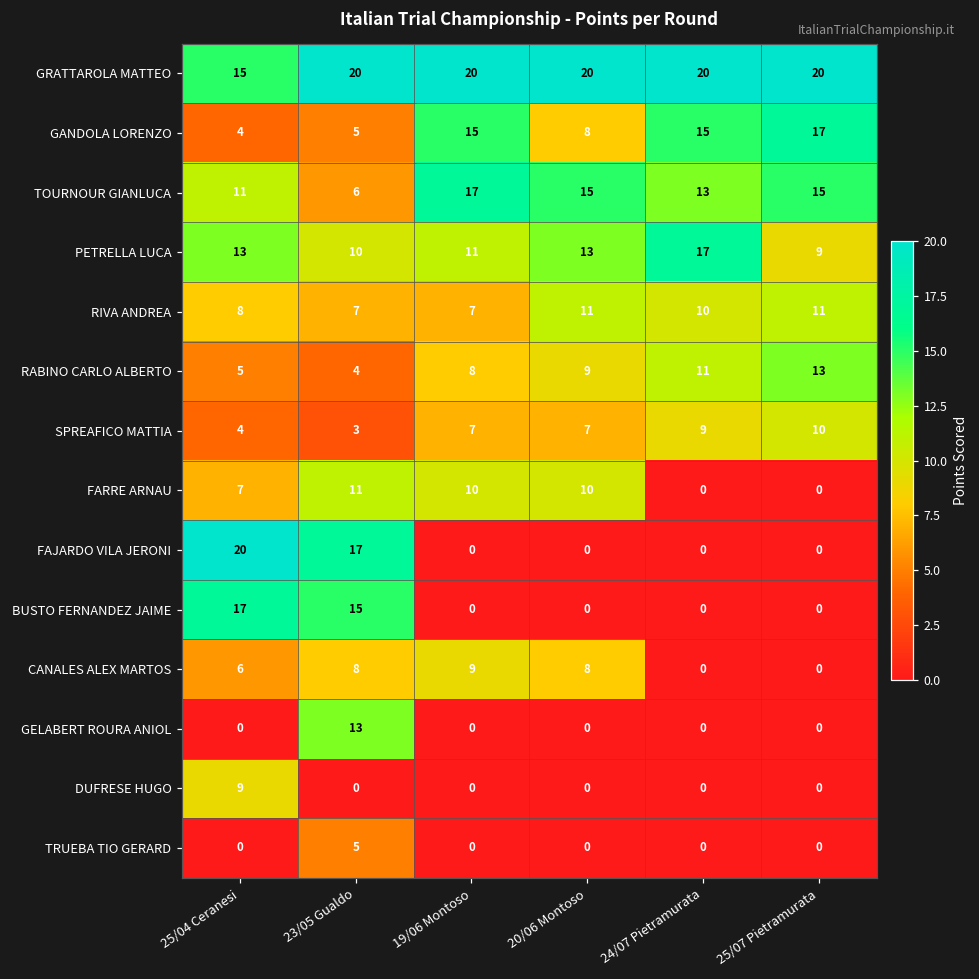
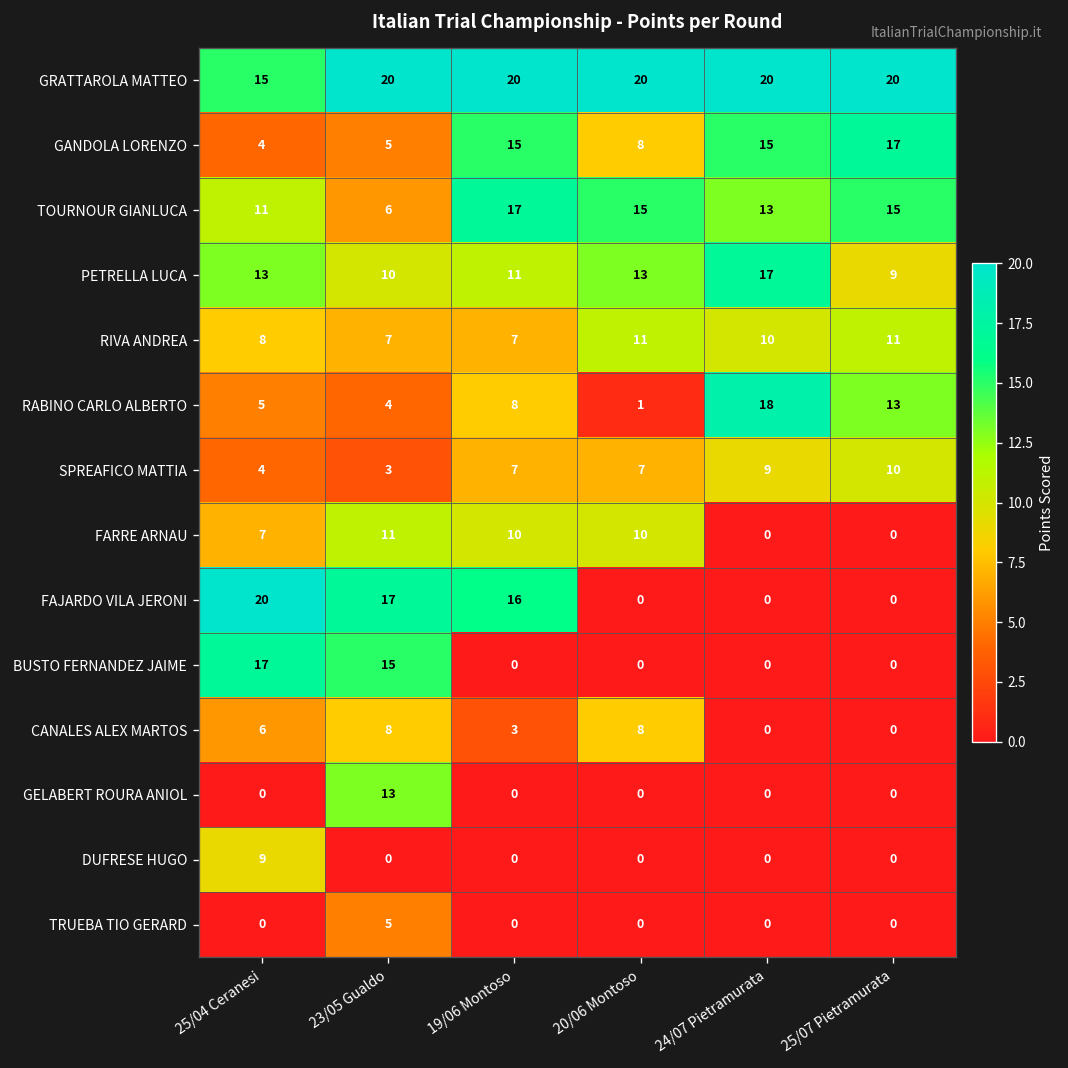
  {
    "GRATTAROLA MATTEO": {
      "25/04 Ceranesi": 15,
      "23/05 Gualdo": 20,
      "19/06 Montoso": 20,
      "20/06 Montoso": 20,
      "24/07 Pietramurata": 20,
      "25/07 Pietramurata": 20
    },
    "GANDOLA LORENZO": {
      "25/04 Ceranesi": 4,
      "23/05 Gualdo": 5,
      "19/06 Montoso": 15,
      "20/06 Montoso": 8,
      "24/07 Pietramurata": 15,
      "25/07 Pietramurata": 17
    },
    "TOURNOUR GIANLUCA": {
      "25/04 Ceranesi": 11,
      "23/05 Gualdo": 6,
      "19/06 Montoso": 17,
      "20/06 Montoso": 15,
      "24/07 Pietramurata": 13,
      "25/07 Pietramurata": 15
    },
    "PETRELLA LUCA": {
      "25/04 Ceranesi": 13,
      "23/05 Gualdo": 10,
      "19/06 Montoso": 11,
      "20/06 Montoso": 13,
      "24/07 Pietramurata": 17,
      "25/07 Pietramurata": 9
    },
    "RIVA ANDREA": {
      "25/04 Ceranesi": 8,
      "23/05 Gualdo": 7,
      "19/06 Montoso": 7,
      "20/06 Montoso": 11,
      "24/07 Pietramurata": 10,
      "25/07 Pietramurata": 11
    },
    "RABINO CARLO ALBERTO": {
      "25/04 Ceranesi": 5,
      "23/05 Gualdo": 4,
      "19/06 Montoso": 8,
-     "20/06 Montoso": 9,
-     "24/07 Pietramurata": 11,
+     "20/06 Montoso": 1,
+     "24/07 Pietramurata": 18,
      "25/07 Pietramurata": 13
    },
    "SPREAFICO MATTIA": {
      "25/04 Ceranesi": 4,
      "23/05 Gualdo": 3,
      "19/06 Montoso": 7,
      "20/06 Montoso": 7,
      "24/07 Pietramurata": 9,
      "25/07 Pietramurata": 10
    },
    "FARRE ARNAU": {
      "25/04 Ceranesi": 7,
      "23/05 Gualdo": 11,
      "19/06 Montoso": 10,
      "20/06 Montoso": 10,
      "24/07 Pietramurata": 0,
      "25/07 Pietramurata": 0
    },
    "FAJARDO VILA JERONI": {
      "25/04 Ceranesi": 20,
      "23/05 Gualdo": 17,
-     "19/06 Montoso": 0,
+     "19/06 Montoso": 16,
      "20/06 Montoso": 0,
      "24/07 Pietramurata": 0,
      "25/07 Pietramurata": 0
    },
    "BUSTO FERNANDEZ JAIME": {
      "25/04 Ceranesi": 17,
      "23/05 Gualdo": 15,
      "19/06 Montoso": 0,
      "20/06 Montoso": 0,
      "24/07 Pietramurata": 0,
      "25/07 Pietramurata": 0
    },
    "CANALES ALEX MARTOS": {
      "25/04 Ceranesi": 6,
      "23/05 Gualdo": 8,
-     "19/06 Montoso": 9,
+     "19/06 Montoso": 3,
      "20/06 Montoso": 8,
      "24/07 Pietramurata": 0,
      "25/07 Pietramurata": 0
    },
    "GELABERT ROURA ANIOL": {
      "25/04 Ceranesi": 0,
      "23/05 Gualdo": 13,
      "19/06 Montoso": 0,
      "20/06 Montoso": 0,
      "24/07 Pietramurata": 0,
      "25/07 Pietramurata": 0
    },
    "DUFRESE HUGO": {
      "25/04 Ceranesi": 9,
      "23/05 Gualdo": 0,
      "19/06 Montoso": 0,
      "20/06 Montoso": 0,
      "24/07 Pietramurata": 0,
      "25/07 Pietramurata": 0
    },
    "TRUEBA TIO GERARD": {
      "25/04 Ceranesi": 0,
      "23/05 Gualdo": 5,
      "19/06 Montoso": 0,
      "20/06 Montoso": 0,
      "24/07 Pietramurata": 0,
      "25/07 Pietramurata": 0
    }
  }
